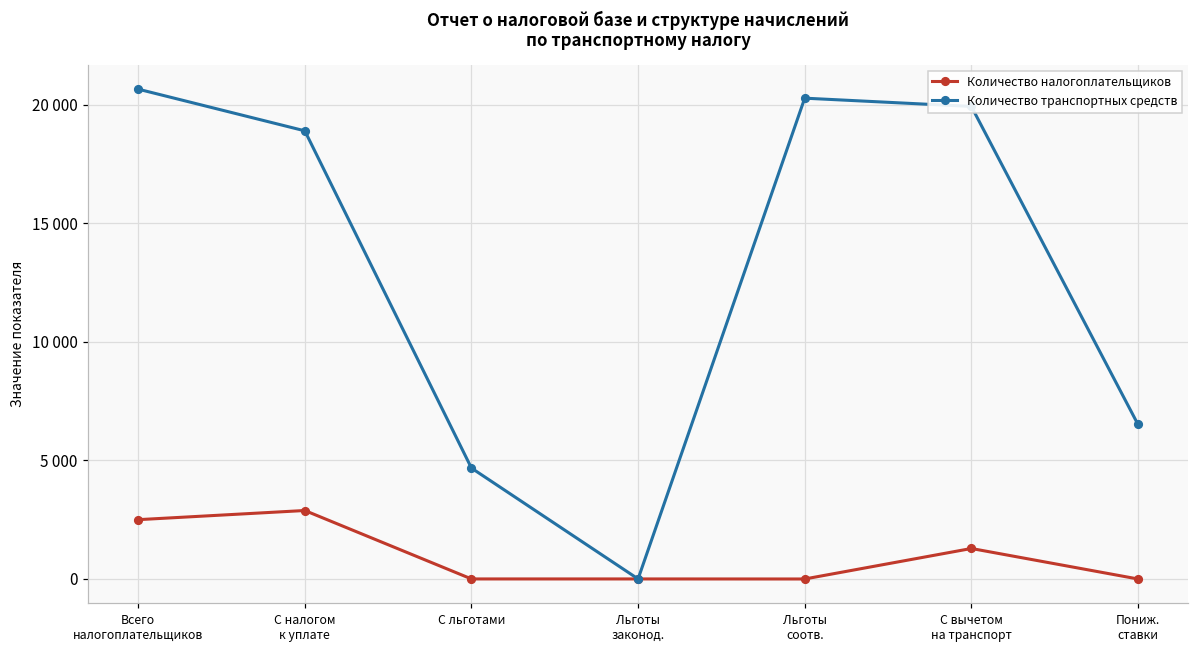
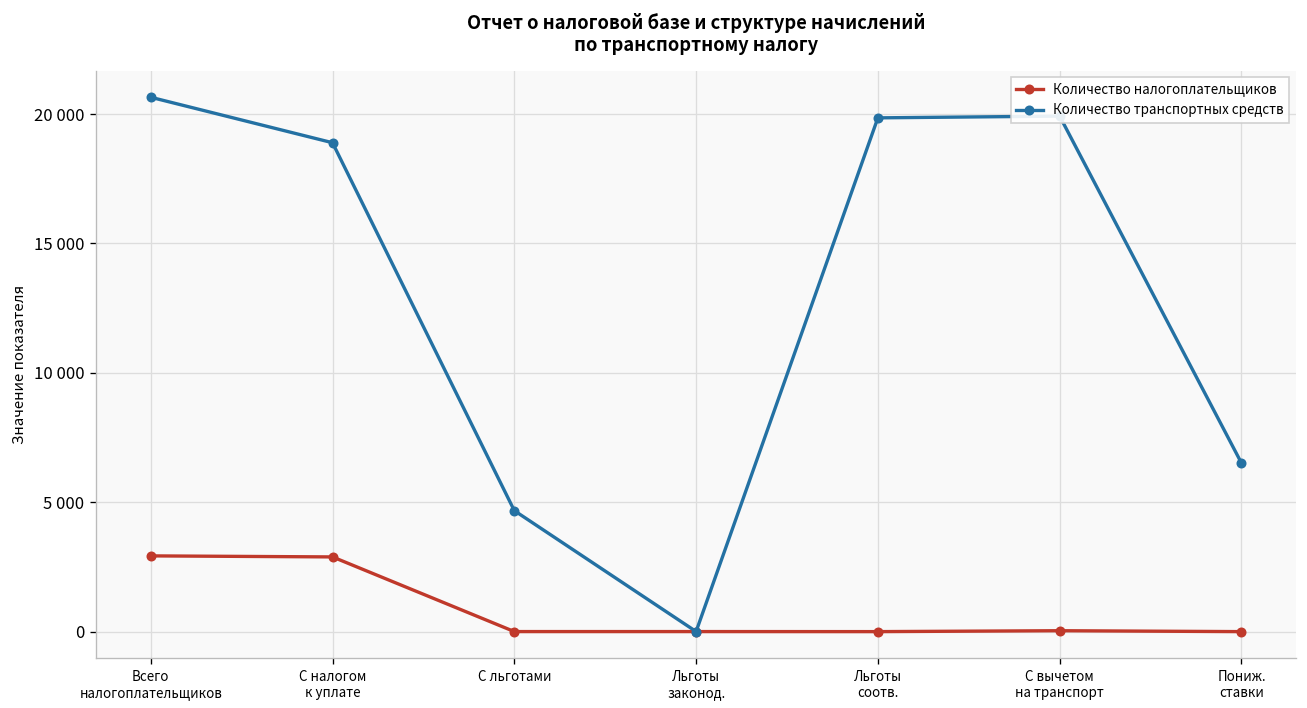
  {
    "Количество налогоплательщиков": {
-     "Всего налогоплательщиков": 2500,
+     "Всего налогоплательщиков": 2900,
      "С налогом к уплате": 2900,
      "С льготами": 0,
      "Льготы соотв.": 0,
-     "С вычетом на транспорт": 1300,
+     "С вычетом на транспорт": 0,
      "Пониж. ставки": 0
    },
    "Количество транспортных средств": {
      "Всего налогоплательщиков": 20700,
      "С налогом к уплате": 18900,
      "С льготами": 4700,
-     "Льготы соотв.": 20300,
+     "Льготы соотв.": 19900,
      "Пониж. ставки": 6500
    }
  }
